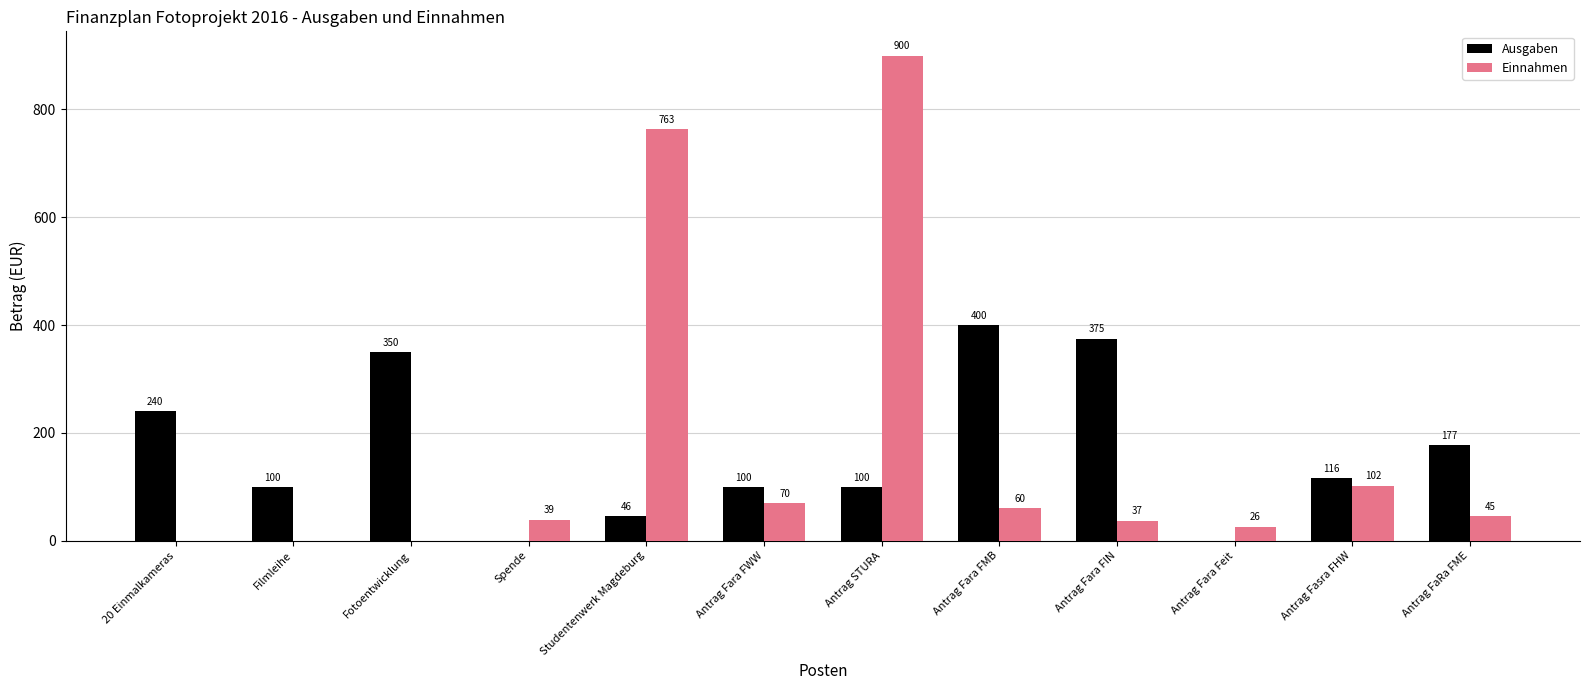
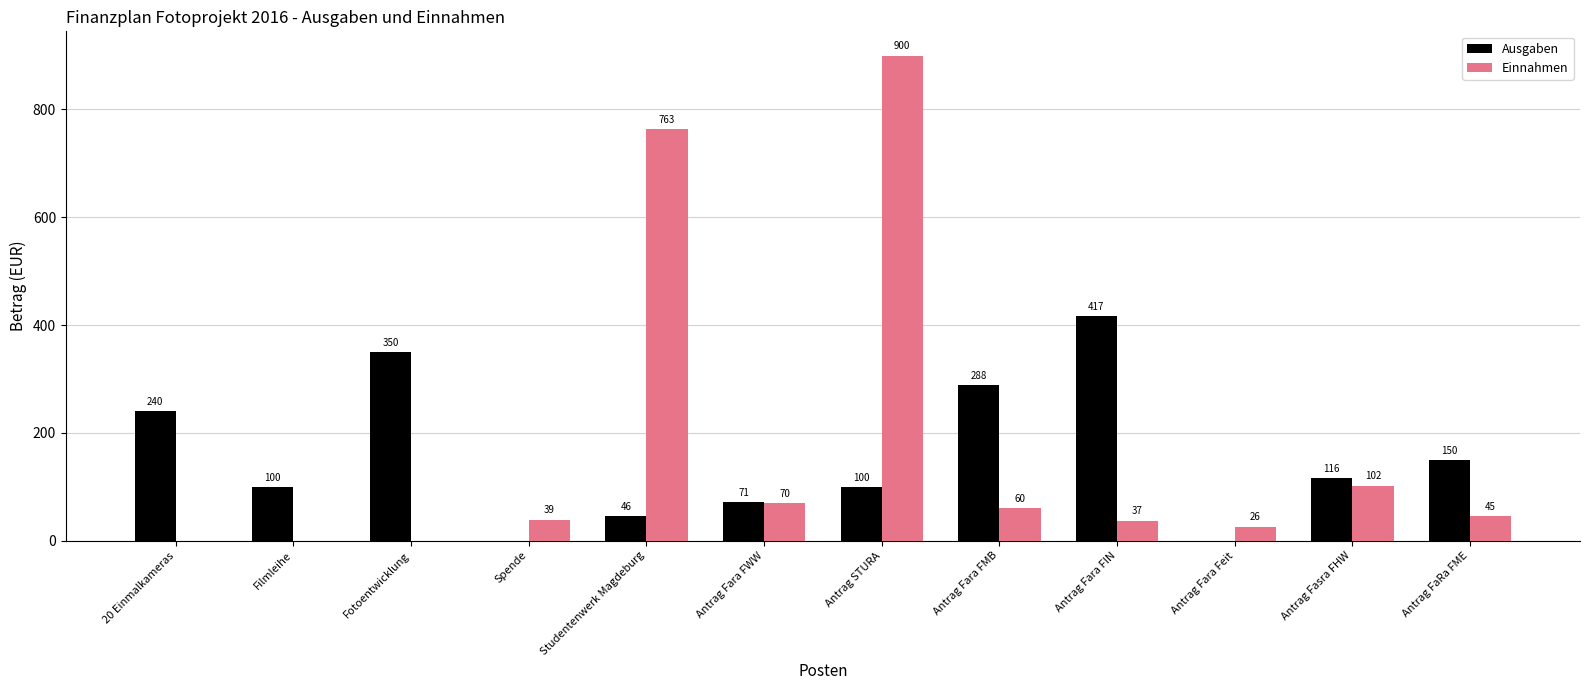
  {
    "Ausgaben": {
      "20 Einmalkameras": 240,
      "Filmleihe": 100,
      "Fotoentwicklung": 350,
      "Studentenwerk Magdeburg": 46,
-     "Antrag Fara FWW": 100,
+     "Antrag Fara FWW": 71,
      "Antrag STURA": 100,
-     "Antrag Fara FMB": 400,
-     "Antrag Fara FIN": 375,
+     "Antrag Fara FMB": 288,
+     "Antrag Fara FIN": 417,
      "Antrag Fasra FHW": 116,
-     "Antrag FaRa FME": 177
+     "Antrag FaRa FME": 150
    },
    "Einnahmen": {
      "Spende": 39,
      "Studentenwerk Magdeburg": 763,
      "Antrag Fara FWW": 70,
      "Antrag STURA": 900,
      "Antrag Fara FMB": 60,
      "Antrag Fara FIN": 37,
      "Antrag Fara Feit": 26,
      "Antrag Fasra FHW": 102,
      "Antrag FaRa FME": 45
    }
  }
